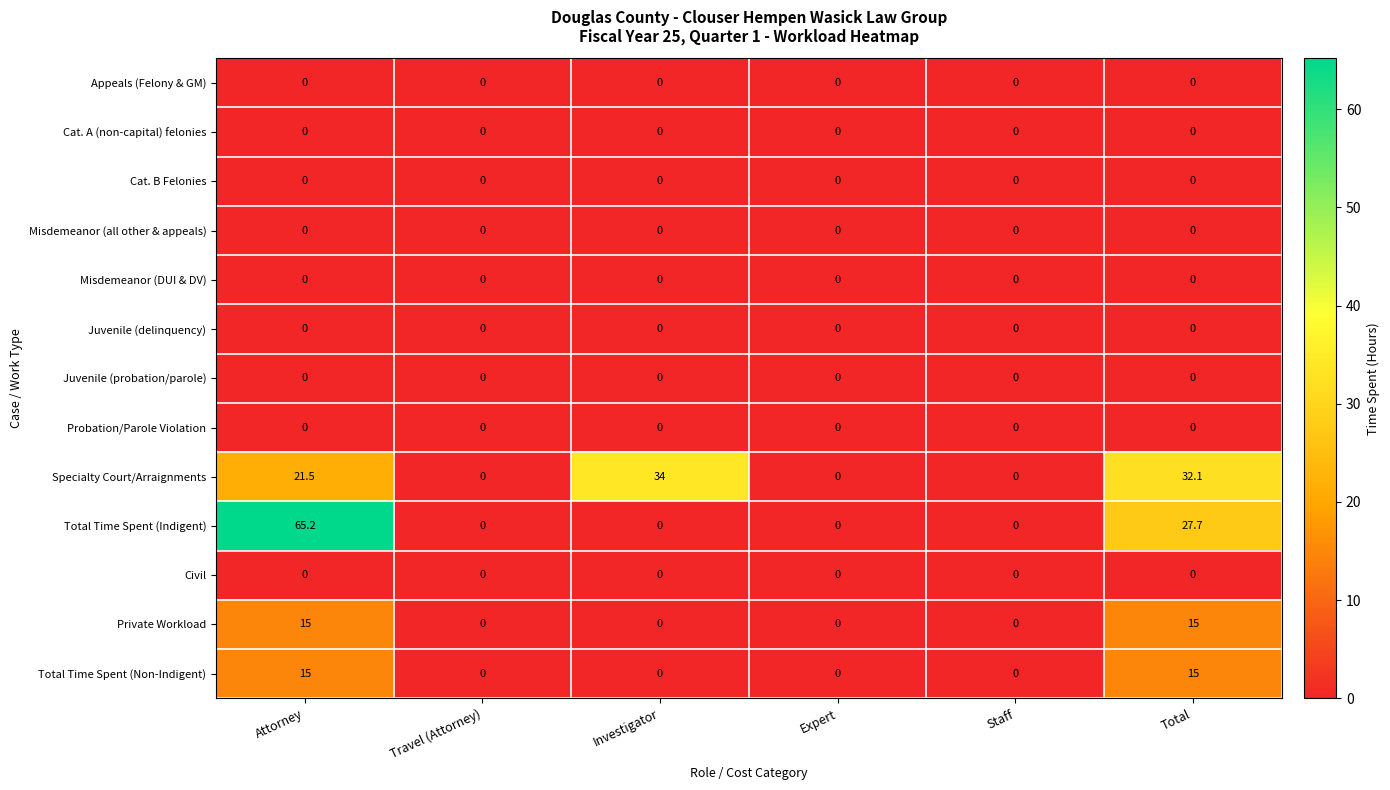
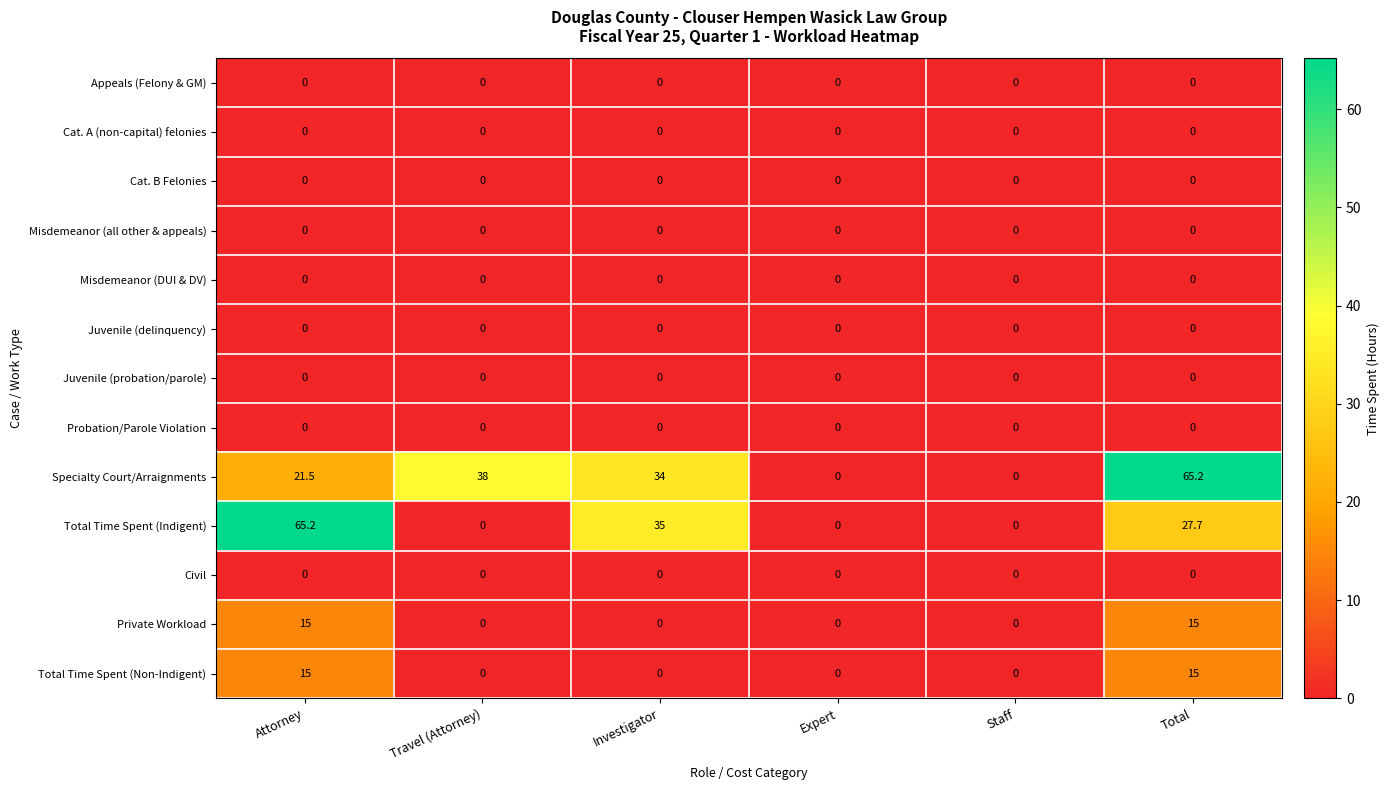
  {
    "Appeals (Felony & GM)": {
      "Attorney": 0,
      "Travel (Attorney)": 0,
      "Investigator": 0,
      "Expert": 0,
      "Staff": 0,
      "Total": 0
    },
    "Cat. A (non-capital) felonies": {
      "Attorney": 0,
      "Travel (Attorney)": 0,
      "Investigator": 0,
      "Expert": 0,
      "Staff": 0,
      "Total": 0
    },
    "Cat. B Felonies": {
      "Attorney": 0,
      "Travel (Attorney)": 0,
      "Investigator": 0,
      "Expert": 0,
      "Staff": 0,
      "Total": 0
    },
    "Misdemeanor (all other & appeals)": {
      "Attorney": 0,
      "Travel (Attorney)": 0,
      "Investigator": 0,
      "Expert": 0,
      "Staff": 0,
      "Total": 0
    },
    "Misdemeanor (DUI & DV)": {
      "Attorney": 0,
      "Travel (Attorney)": 0,
      "Investigator": 0,
      "Expert": 0,
      "Staff": 0,
      "Total": 0
    },
    "Juvenile (delinquency)": {
      "Attorney": 0,
      "Travel (Attorney)": 0,
      "Investigator": 0,
      "Expert": 0,
      "Staff": 0,
      "Total": 0
    },
    "Juvenile (probation/parole)": {
      "Attorney": 0,
      "Travel (Attorney)": 0,
      "Investigator": 0,
      "Expert": 0,
      "Staff": 0,
      "Total": 0
    },
    "Probation/Parole Violation": {
      "Attorney": 0,
      "Travel (Attorney)": 0,
      "Investigator": 0,
      "Expert": 0,
      "Staff": 0,
      "Total": 0
    },
    "Specialty Court/Arraignments": {
      "Attorney": 21.5,
-     "Travel (Attorney)": 0,
+     "Travel (Attorney)": 38,
      "Investigator": 34,
      "Expert": 0,
      "Staff": 0,
-     "Total": 32.1
+     "Total": 65.2
    },
    "Total Time Spent (Indigent)": {
      "Attorney": 65.2,
      "Travel (Attorney)": 0,
-     "Investigator": 0,
+     "Investigator": 35,
      "Expert": 0,
      "Staff": 0,
      "Total": 27.7
    },
    "Civil": {
      "Attorney": 0,
      "Travel (Attorney)": 0,
      "Investigator": 0,
      "Expert": 0,
      "Staff": 0,
      "Total": 0
    },
    "Private Workload": {
      "Attorney": 15,
      "Travel (Attorney)": 0,
      "Investigator": 0,
      "Expert": 0,
      "Staff": 0,
      "Total": 15
    },
    "Total Time Spent (Non-Indigent)": {
      "Attorney": 15,
      "Travel (Attorney)": 0,
      "Investigator": 0,
      "Expert": 0,
      "Staff": 0,
      "Total": 15
    }
  }
